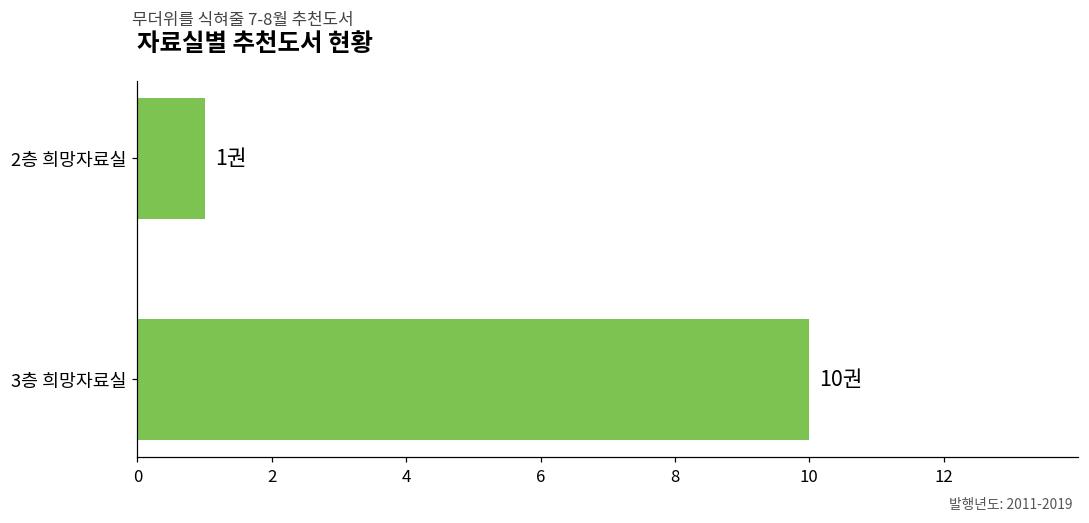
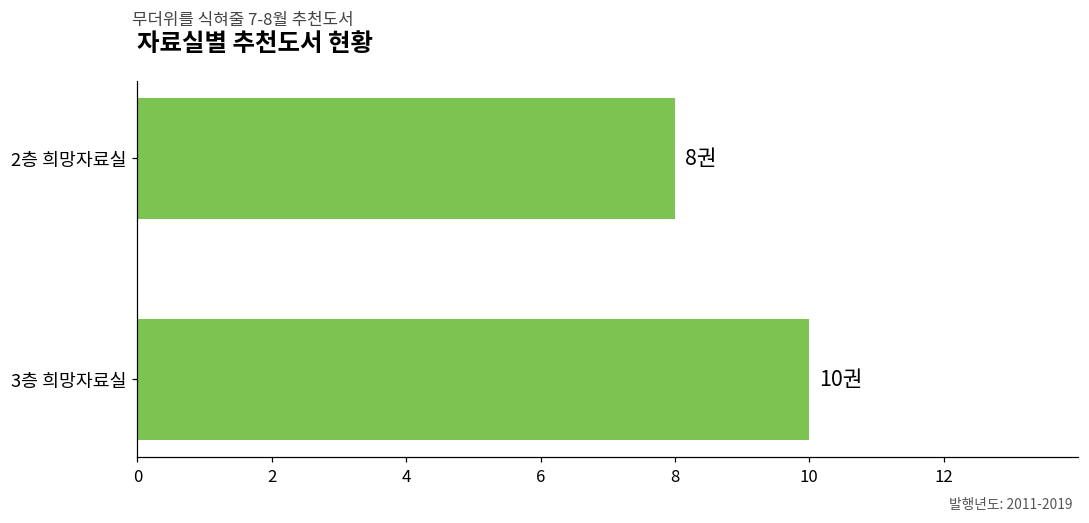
  {
-   "2층 희망자료실": "1권",
+   "2층 희망자료실": "8권",
    "3층 희망자료실": "10권"
  }
